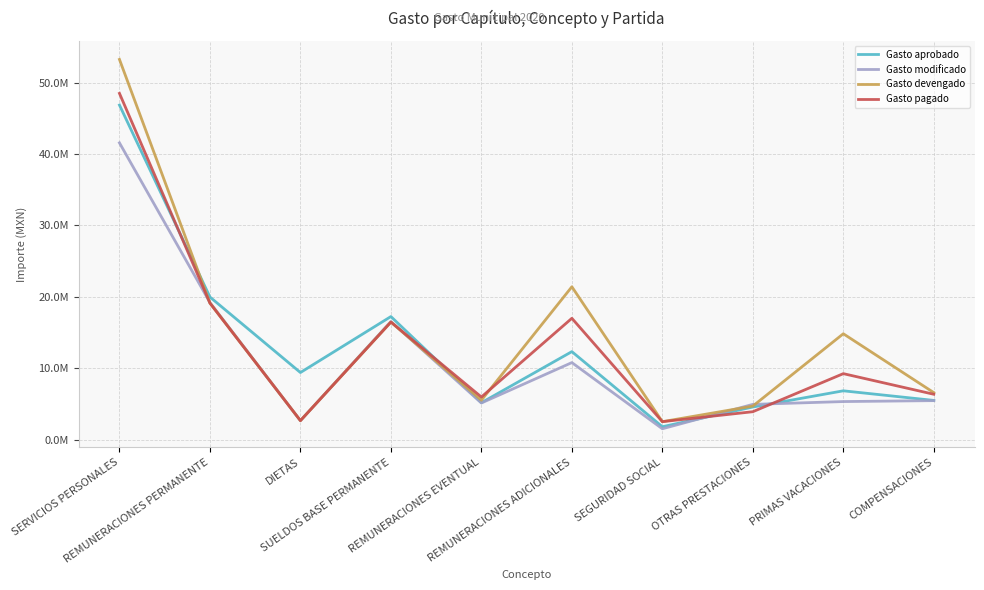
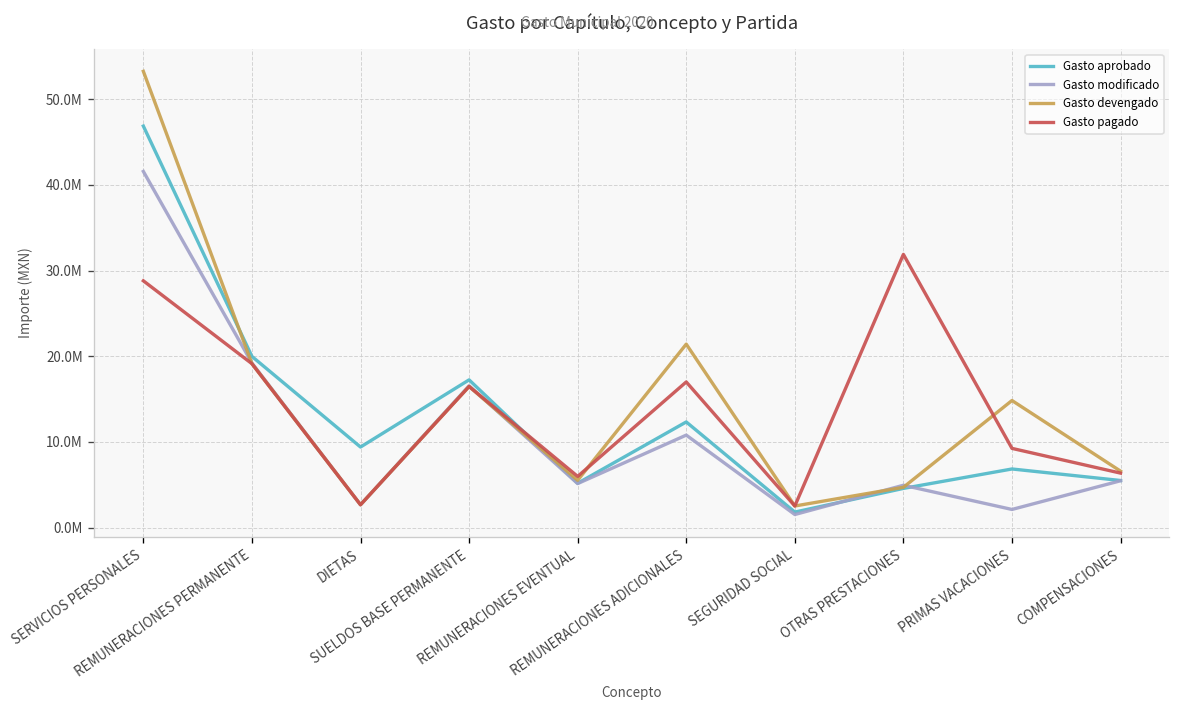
  {
    "Gasto aprobado": {
      "SERVICIOS PERSONALES": 47000000,
      "REMUNERACIONES PERMANENTE": 20000000,
      "DIETAS": 9000000,
      "SUELDOS BASE PERMANENTE": 17000000,
      "REMUNERACIONES ADICIONALES": 12000000,
      "PRIMAS VACACIONES": 7000000
    },
    "Gasto modificado": {
      "SERVICIOS PERSONALES": 42000000,
      "REMUNERACIONES ADICIONALES": 11000000,
-     "PRIMAS VACACIONES": 5000000
+     "PRIMAS VACACIONES": 2000000
    },
    "Gasto devengado": {
      "SERVICIOS PERSONALES": 53000000,
      "REMUNERACIONES ADICIONALES": 21000000,
      "PRIMAS VACACIONES": 15000000
    },
    "Gasto pagado": {
-     "SERVICIOS PERSONALES": 48000000,
+     "SERVICIOS PERSONALES": 29000000,
      "REMUNERACIONES EVENTUAL": 6000000,
      "REMUNERACIONES ADICIONALES": 17000000,
-     "OTRAS PRESTACIONES": 4000000,
+     "OTRAS PRESTACIONES": 32000000,
      "PRIMAS VACACIONES": 9000000
    }
  }
